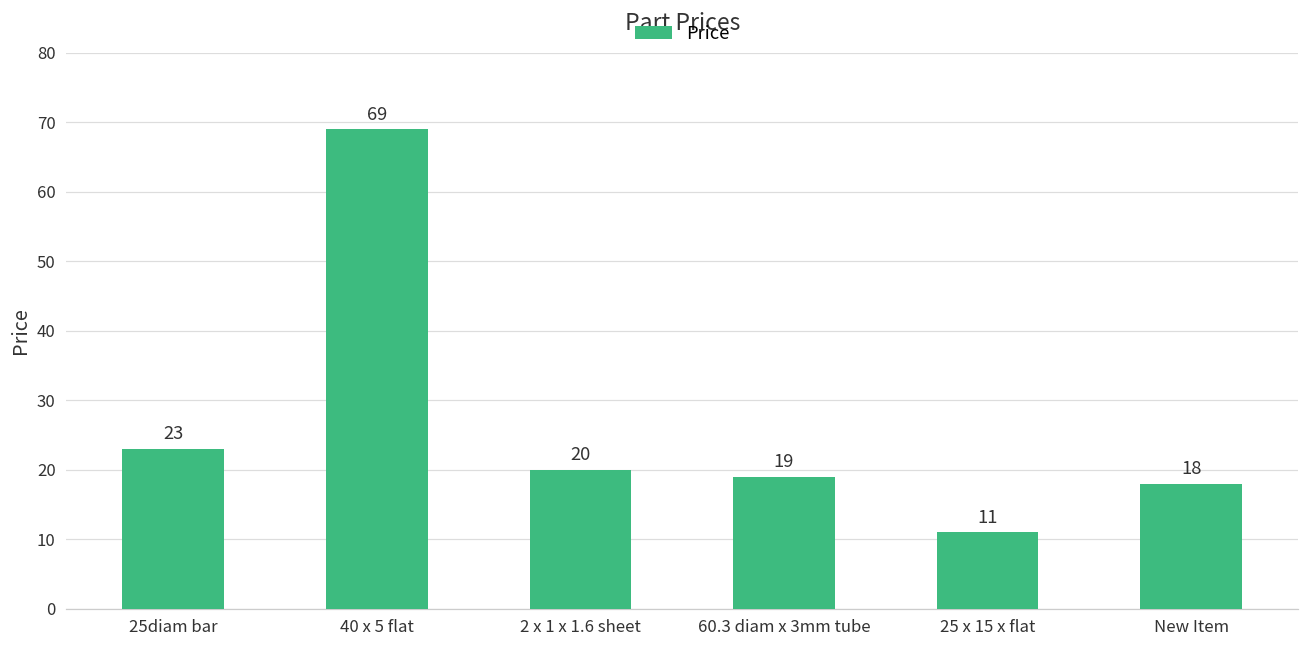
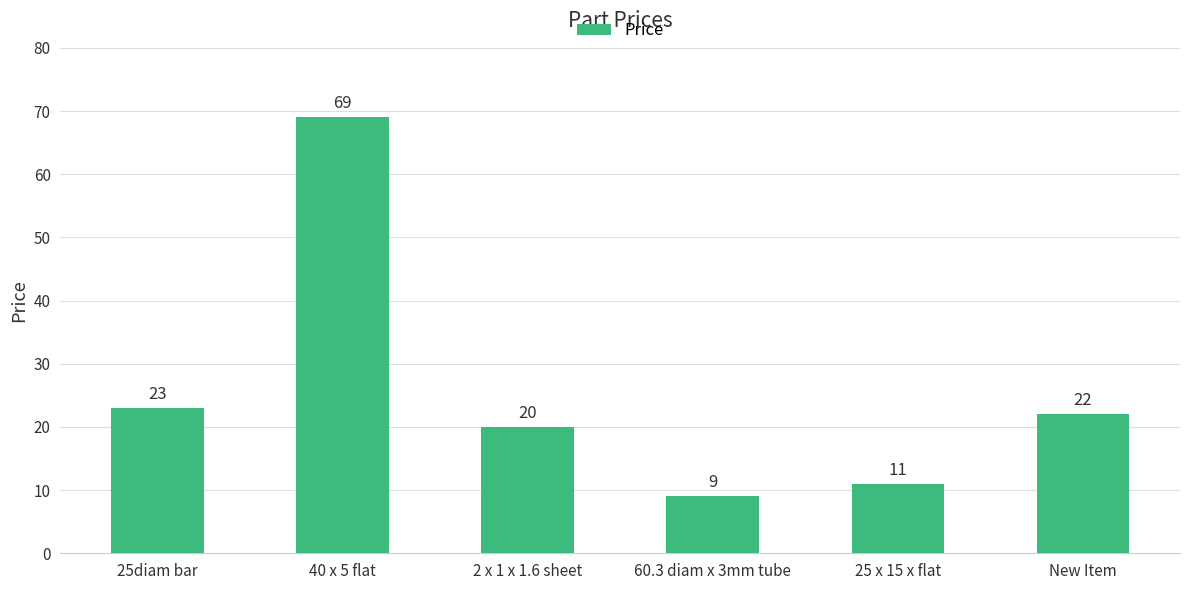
  {
    "25diam bar": 23,
    "40 x 5 flat": 69,
    "2 x 1 x 1.6 sheet": 20,
-   "60.3 diam x 3mm tube": 19,
+   "60.3 diam x 3mm tube": 9,
    "25 x 15 x flat": 11,
-   "New Item": 18
+   "New Item": 22
  }
